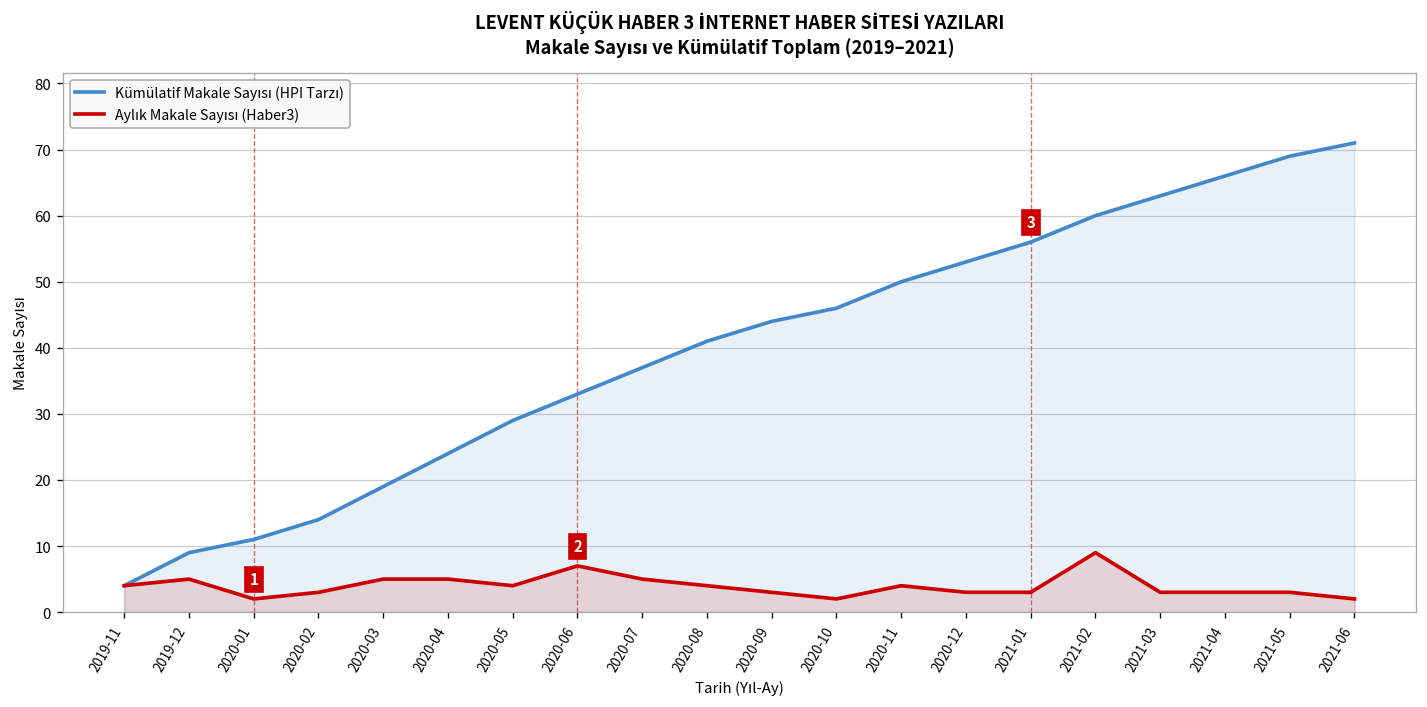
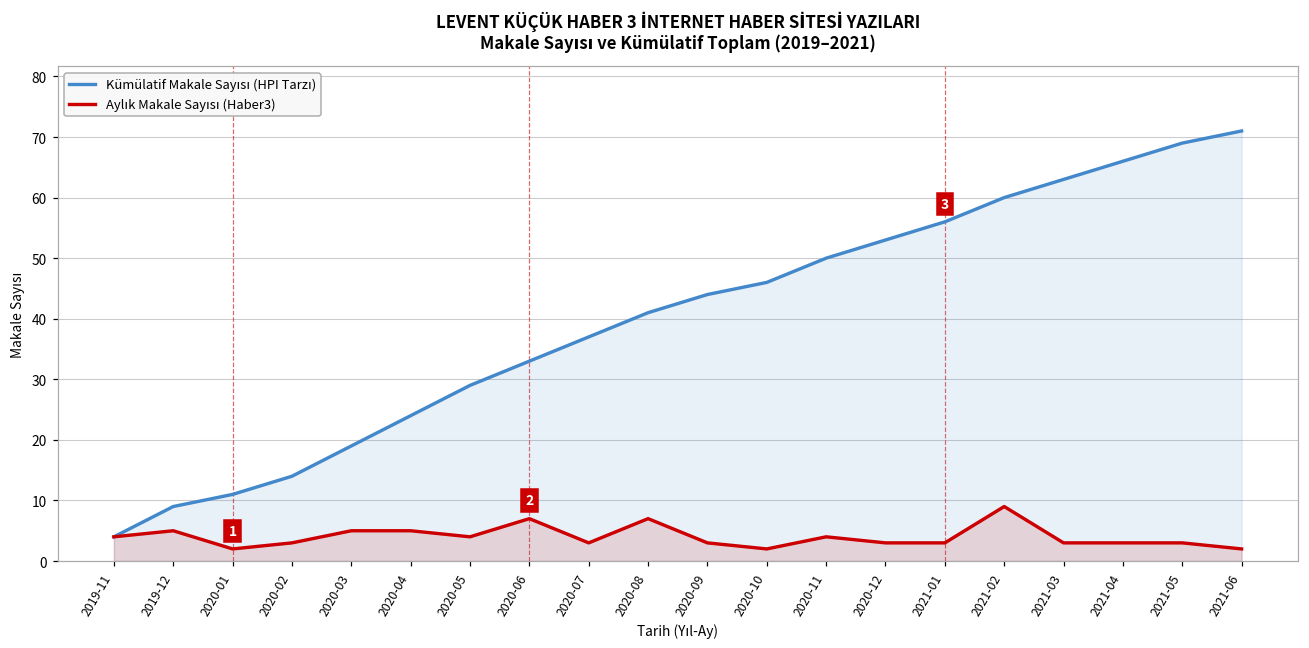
  {
    "Kümülatif Makale Sayısı (HPI Tarzı)": {
      "2019-12": 9,
      "2020-01": 11,
      "2020-02": 14,
      "2020-03": 19,
      "2020-04": 24,
      "2020-05": 29,
      "2020-06": 33,
      "2020-07": 37,
      "2020-08": 41,
      "2020-09": 44,
      "2020-10": 46,
      "2020-11": 50,
      "2020-12": 53,
      "2021-02": 60,
      "2021-03": 63,
      "2021-04": 66,
      "2021-05": 69,
      "2021-06": 71
    },
    "Aylık Makale Sayısı (Haber3)": {
      "2019-12": 5,
      "2020-02": 3,
      "2020-03": 5,
      "2020-04": 5,
      "2020-05": 4,
-     "2020-07": 5,
-     "2020-08": 4,
+     "2020-07": 3,
+     "2020-08": 7,
      "2020-09": 3,
      "2020-10": 2,
      "2020-11": 4,
      "2020-12": 3,
      "2021-01": 3,
      "2021-02": 9,
      "2021-03": 3,
      "2021-04": 3,
      "2021-05": 3,
      "2021-06": 2
    }
  }
